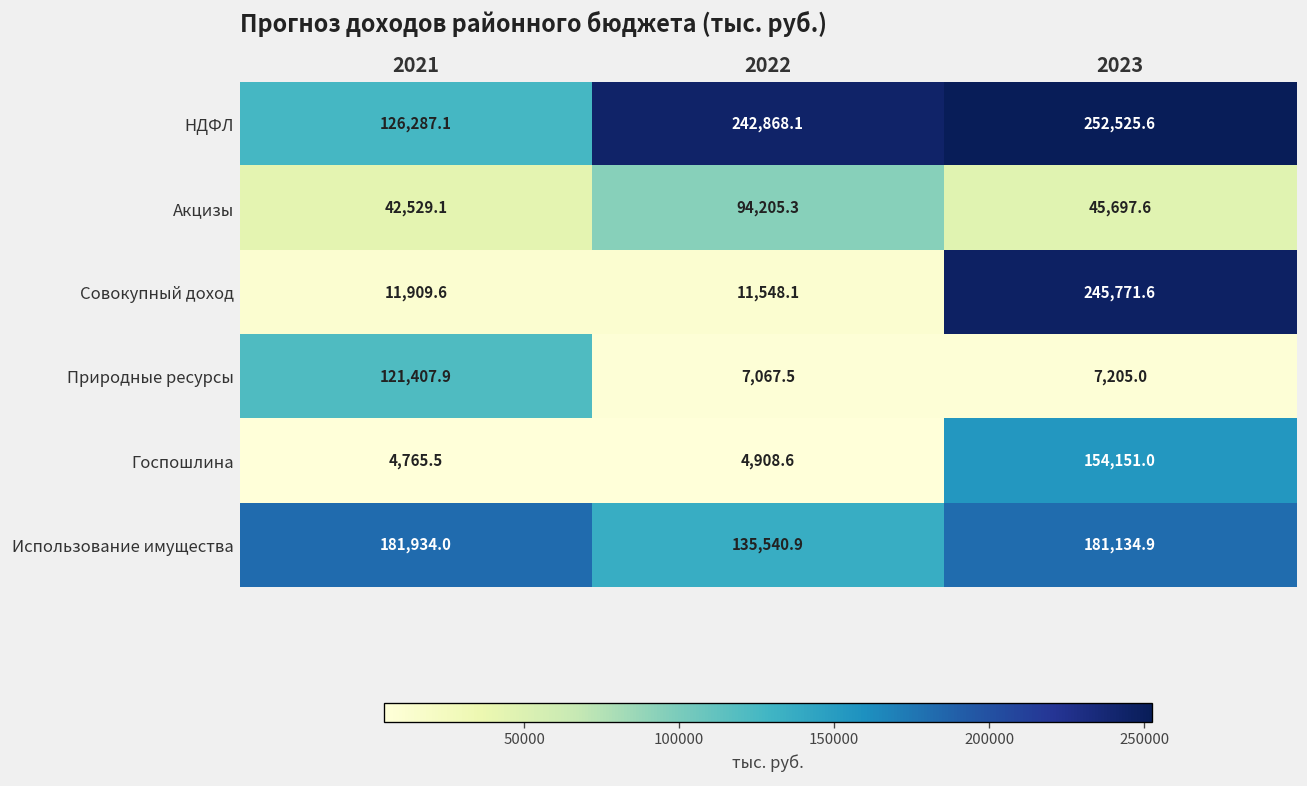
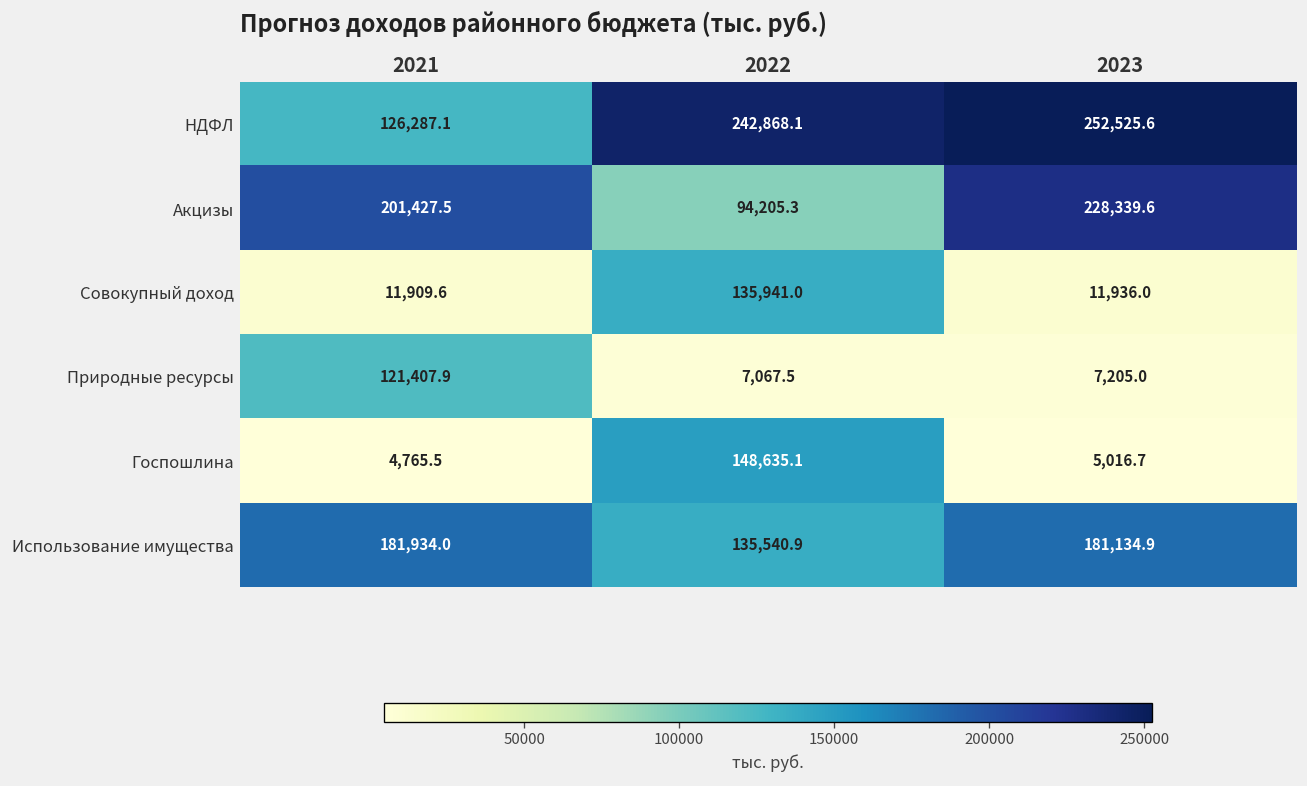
  {
    "НДФЛ": {
      "2021": "126,287.1",
      "2022": "242,868.1",
      "2023": "252,525.6"
    },
    "Акцизы": {
-     "2021": "42,529.1",
+     "2021": "201,427.5",
      "2022": "94,205.3",
-     "2023": "45,697.6"
+     "2023": "228,339.6"
    },
    "Совокупный доход": {
      "2021": "11,909.6",
-     "2022": "11,548.1",
-     "2023": "245,771.6"
+     "2022": "135,941.0",
+     "2023": "11,936.0"
    },
    "Природные ресурсы": {
      "2021": "121,407.9",
      "2022": "7,067.5",
      "2023": "7,205.0"
    },
    "Госпошлина": {
      "2021": "4,765.5",
-     "2022": "4,908.6",
-     "2023": "154,151.0"
+     "2022": "148,635.1",
+     "2023": "5,016.7"
    },
    "Использование имущества": {
      "2021": "181,934.0",
      "2022": "135,540.9",
      "2023": "181,134.9"
    }
  }
